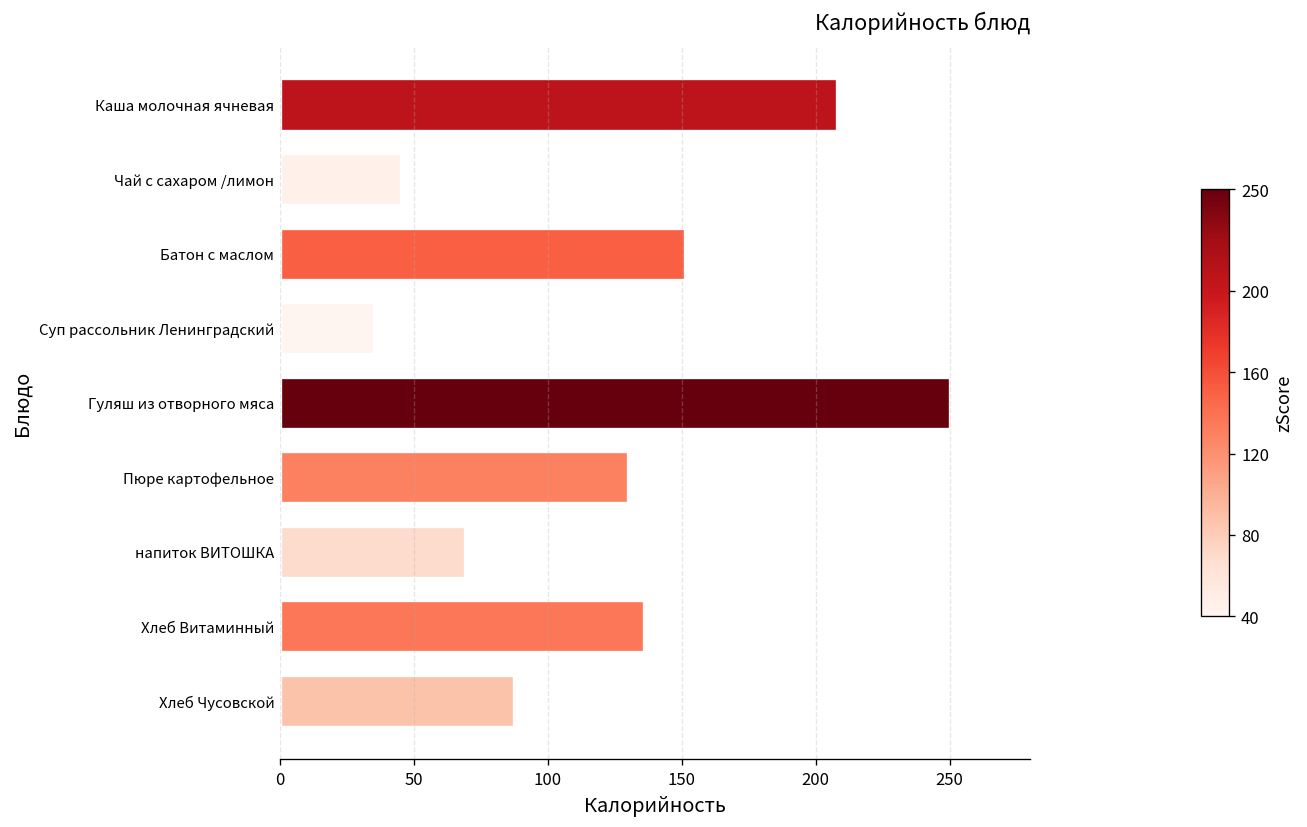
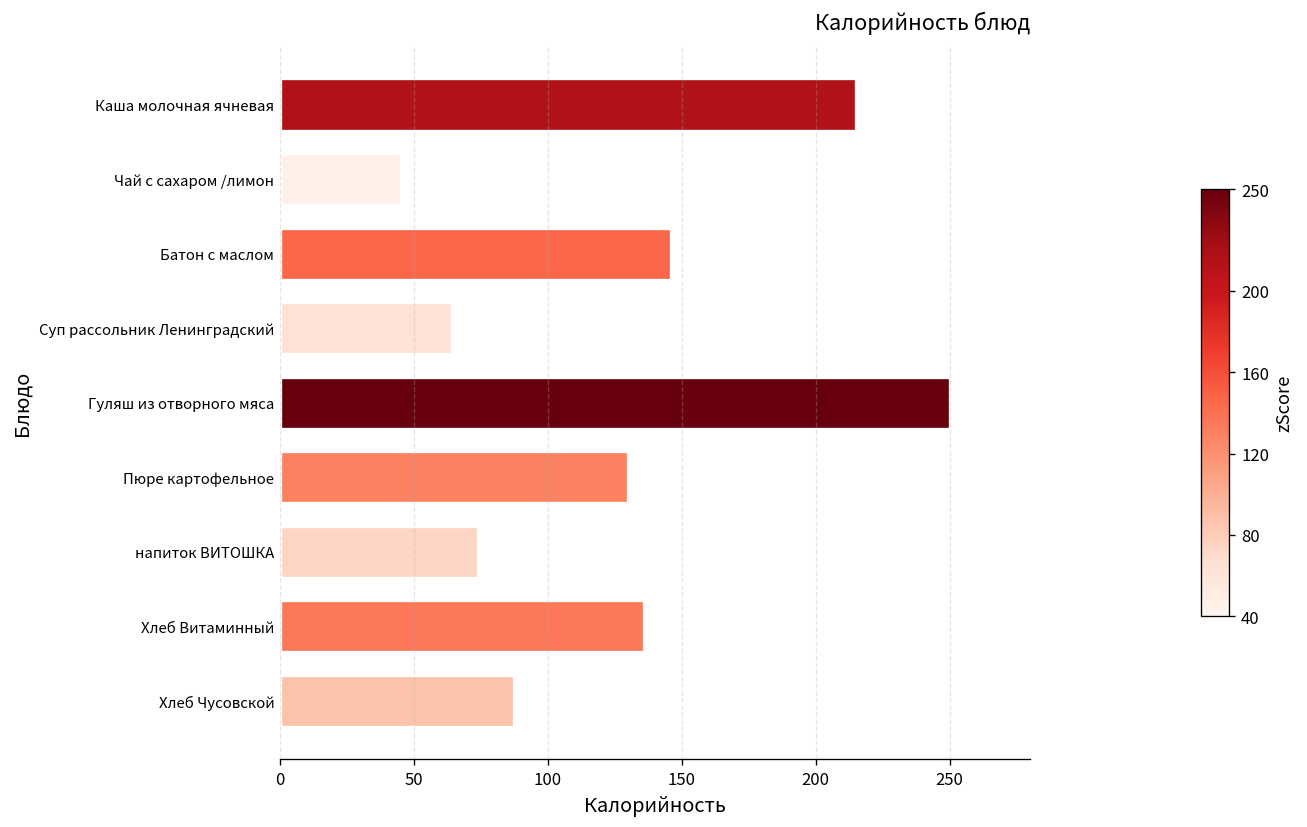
  {
-   "Каша молочная ячневая": 208,
+   "Каша молочная ячневая": 215,
    "Чай с сахаром /лимон": 45,
-   "Батон с маслом": 151,
-   "Суп рассольник Ленинградский": 35,
+   "Батон с маслом": 146,
+   "Суп рассольник Ленинградский": 64,
    "Гуляш из отворного мяса": 250,
    "Пюре картофельное": 130,
-   "напиток ВИТОШКА": 69,
+   "напиток ВИТОШКА": 74,
    "Хлеб Витаминный": 136,
    "Хлеб Чусовской": 88
  }
